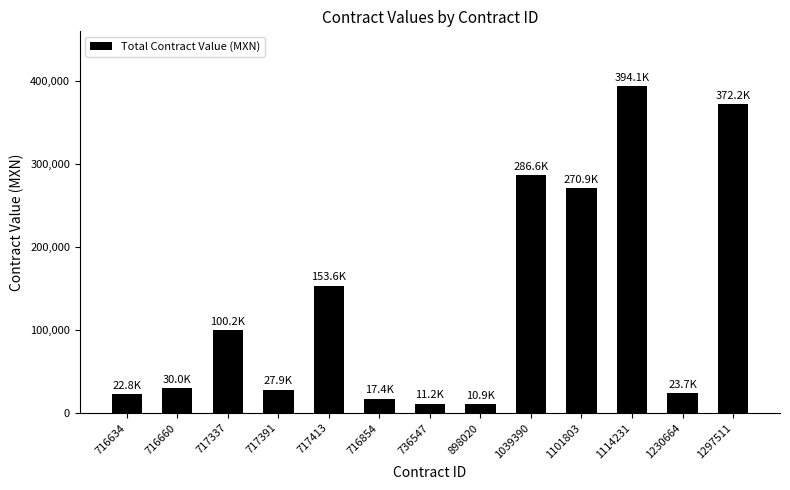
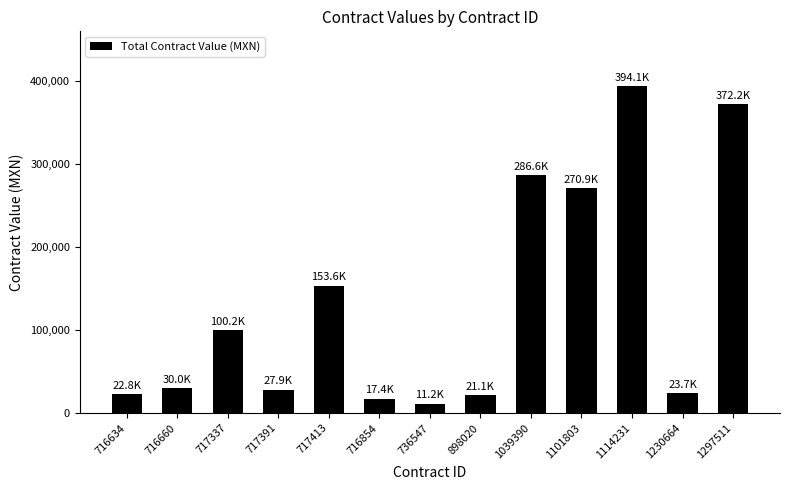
  {
    "716634": "22.8K",
    "716660": "30.0K",
    "717337": "100.2K",
    "717391": "27.9K",
    "717413": "153.6K",
    "716854": "17.4K",
    "736547": "11.2K",
-   "898020": "10.9K",
+   "898020": "21.1K",
    "1039390": "286.6K",
    "1101803": "270.9K",
    "1114231": "394.1K",
    "1230664": "23.7K",
    "1297511": "372.2K"
  }
